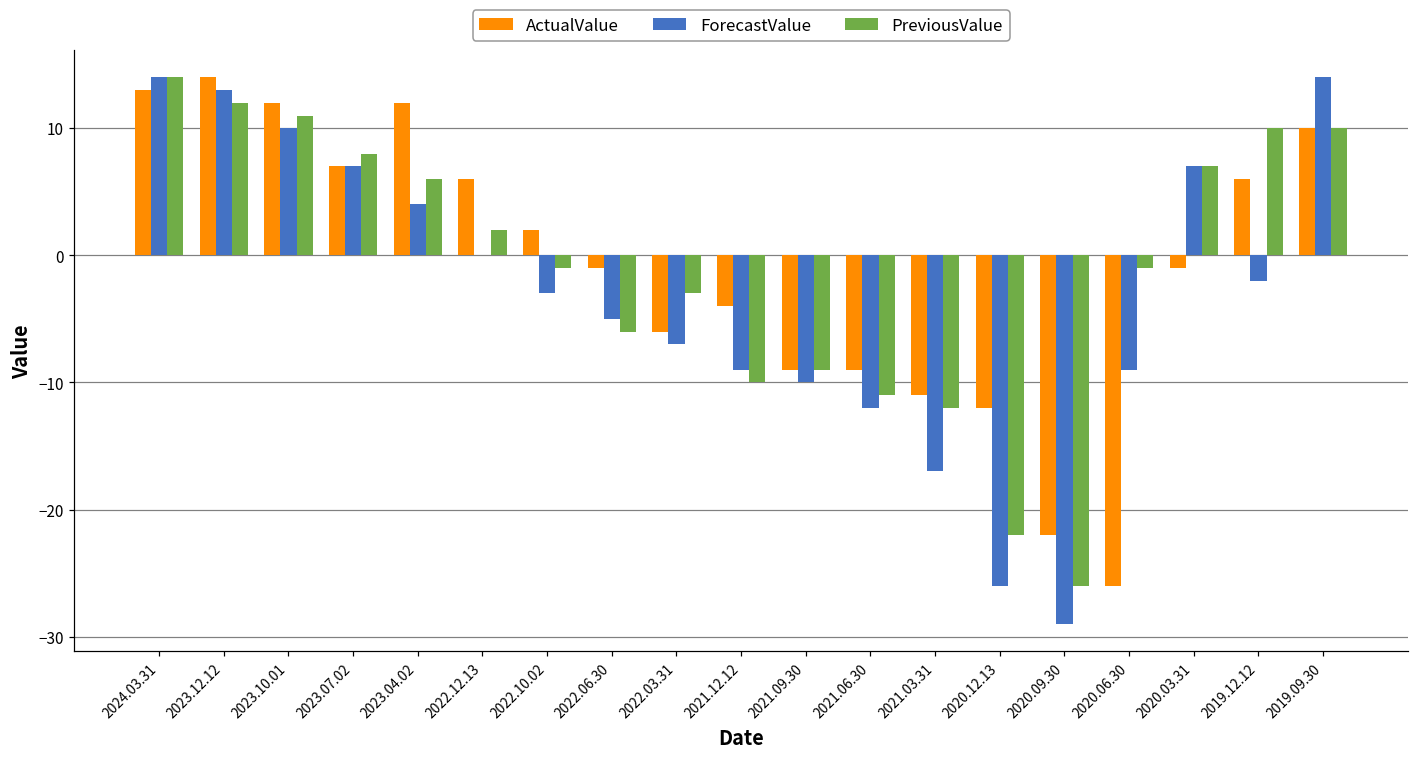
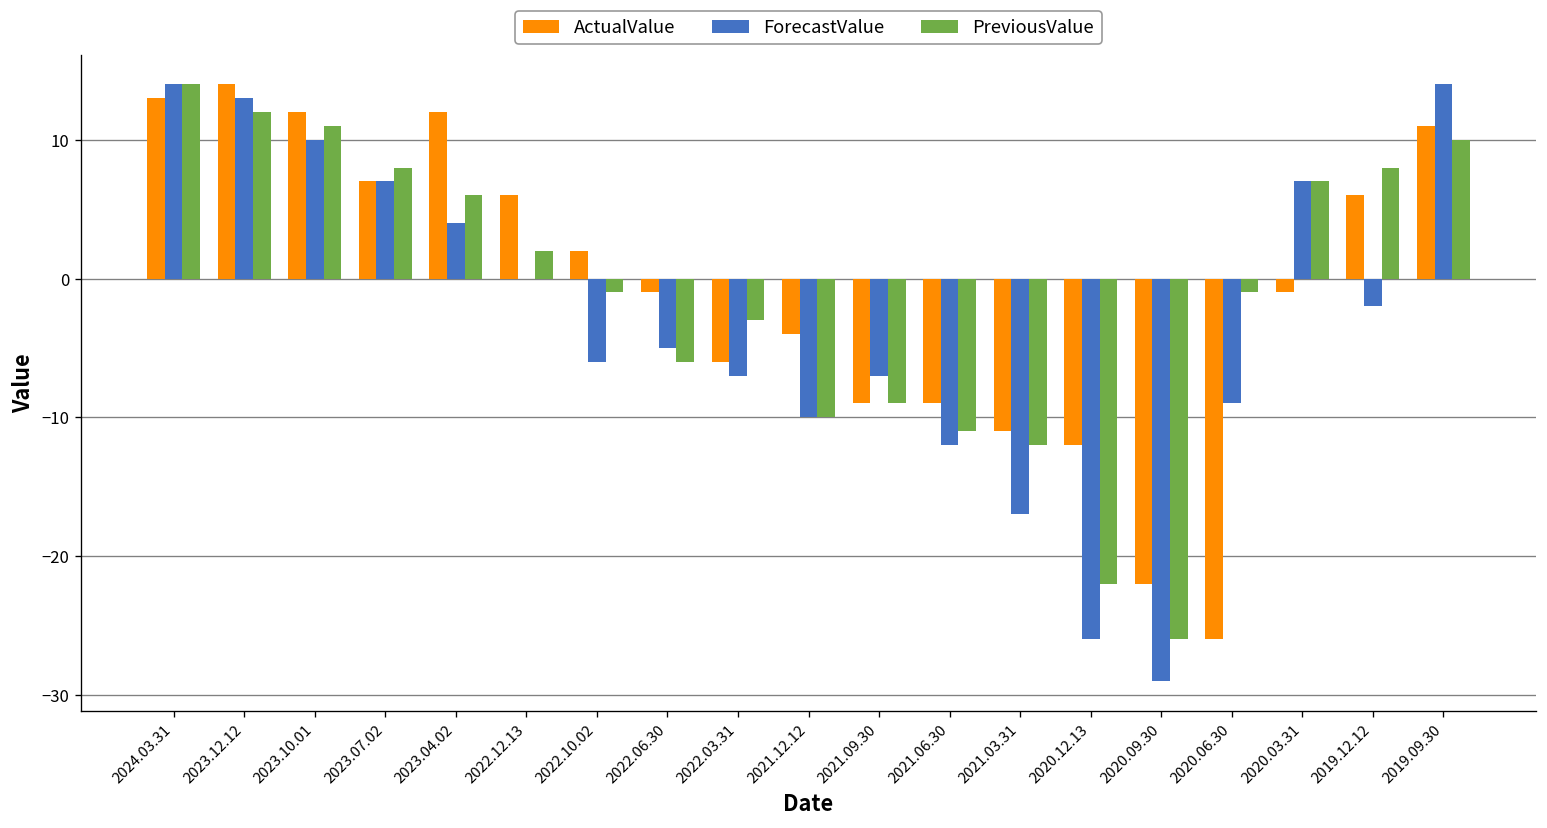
  {
    "ActualValue": {
      "2024.03.31": 13,
      "2023.12.12": 14,
      "2023.10.01": 12,
      "2023.07.02": 7,
      "2023.04.02": 12,
      "2022.12.13": 6,
      "2022.10.02": 2,
      "2022.06.30": -1,
      "2022.03.31": -6,
      "2021.12.12": -4,
      "2021.09.30": -9,
      "2021.06.30": -9,
      "2021.03.31": -11,
      "2020.12.13": -12,
      "2020.09.30": -22,
      "2020.06.30": -26,
      "2020.03.31": -1,
      "2019.12.12": 6,
-     "2019.09.30": 10
+     "2019.09.30": 11
    },
    "ForecastValue": {
      "2024.03.31": 14,
      "2023.12.12": 13,
      "2023.10.01": 10,
      "2023.07.02": 7,
      "2023.04.02": 4,
      "2022.12.13": 0,
-     "2022.10.02": -3,
+     "2022.10.02": -6,
      "2022.06.30": -5,
      "2022.03.31": -7,
-     "2021.12.12": -9,
-     "2021.09.30": -10,
+     "2021.12.12": -10,
+     "2021.09.30": -7,
      "2021.06.30": -12,
      "2021.03.31": -17,
      "2020.12.13": -26,
      "2020.09.30": -29,
      "2020.06.30": -9,
      "2020.03.31": 7,
      "2019.12.12": -2,
      "2019.09.30": 14
    },
    "PreviousValue": {
      "2024.03.31": 14,
      "2023.12.12": 12,
      "2023.10.01": 11,
      "2023.07.02": 8,
      "2023.04.02": 6,
      "2022.12.13": 2,
      "2022.10.02": -1,
      "2022.06.30": -6,
      "2022.03.31": -3,
      "2021.12.12": -10,
      "2021.09.30": -9,
      "2021.06.30": -11,
      "2021.03.31": -12,
      "2020.12.13": -22,
      "2020.09.30": -26,
      "2020.06.30": -1,
      "2020.03.31": 7,
-     "2019.12.12": 10,
+     "2019.12.12": 8,
      "2019.09.30": 10
    }
  }
